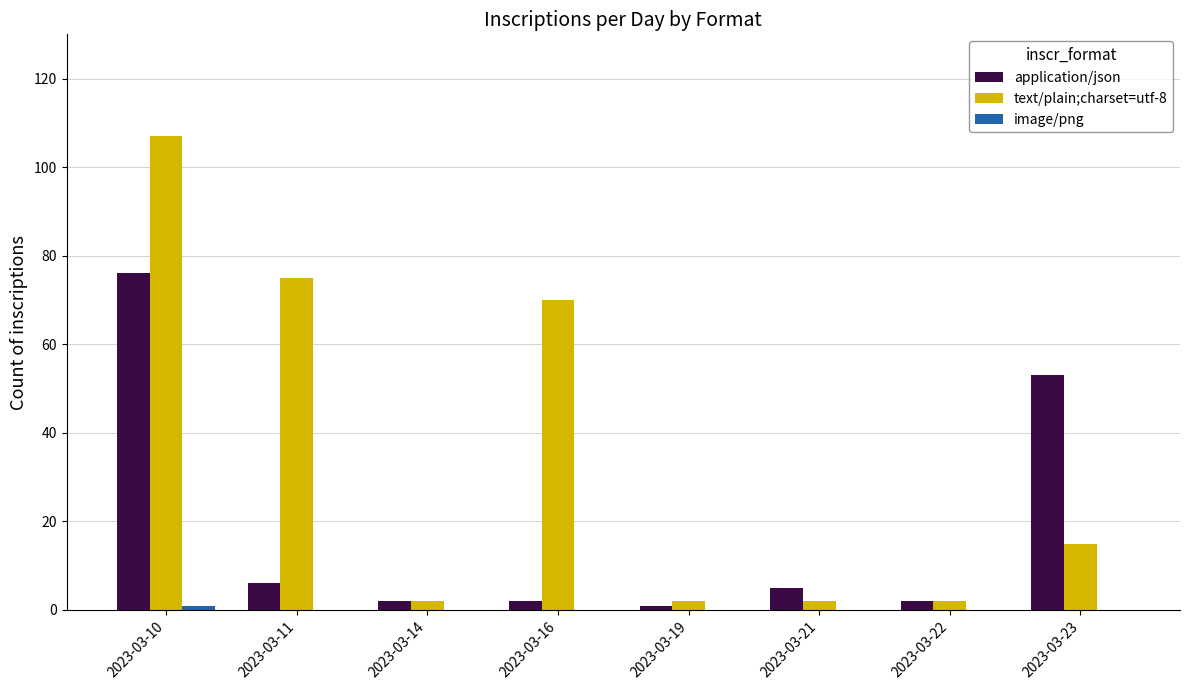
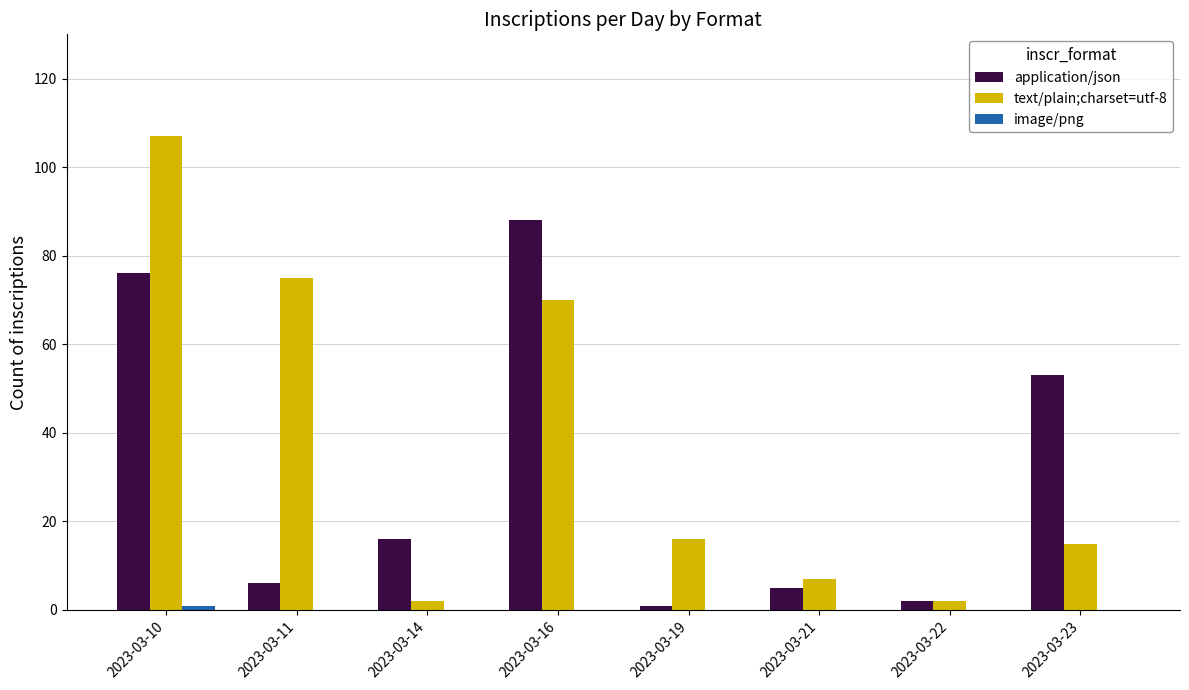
  {
    "application/json": {
      "2023-03-10": 76,
      "2023-03-11": 6,
-     "2023-03-14": 2,
-     "2023-03-16": 2,
+     "2023-03-14": 16,
+     "2023-03-16": 88,
      "2023-03-19": 1,
      "2023-03-21": 5,
      "2023-03-22": 2,
      "2023-03-23": 53
    },
    "text/plain;charset=utf-8": {
      "2023-03-10": 107,
      "2023-03-11": 75,
      "2023-03-14": 2,
      "2023-03-16": 70,
-     "2023-03-19": 2,
-     "2023-03-21": 2,
+     "2023-03-19": 16,
+     "2023-03-21": 7,
      "2023-03-22": 2,
      "2023-03-23": 15
    },
    "image/png": {
      "2023-03-10": 1,
      "2023-03-11": 0,
      "2023-03-14": 0,
      "2023-03-16": 0,
      "2023-03-19": 0,
      "2023-03-21": 0,
      "2023-03-22": 0,
      "2023-03-23": 0
    }
  }
